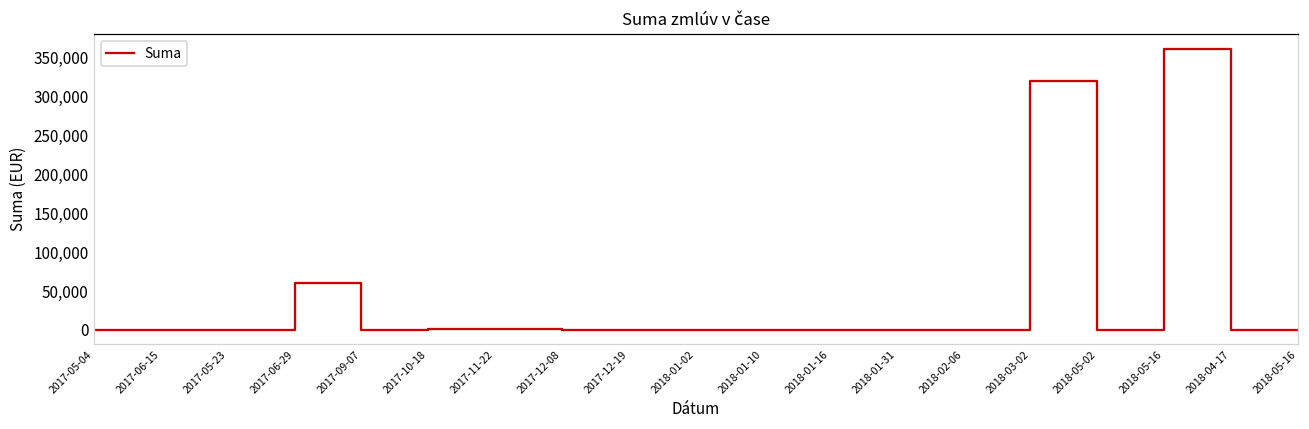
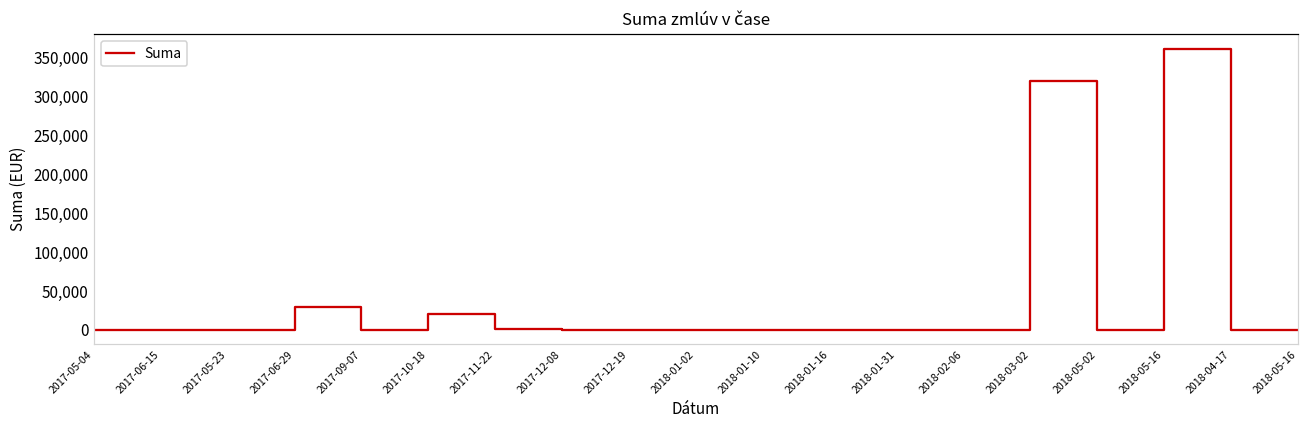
  {
    "2017-05-04": "0",
    "2017-06-15": "0",
    "2017-05-23": "0",
-   "2017-06-29": "60,000",
+   "2017-06-29": "30,000",
    "2017-09-07": "0",
-   "2017-10-18": "0",
+   "2017-10-18": "20,000",
    "2017-11-22": "0",
    "2017-12-08": "0",
    "2017-12-19": "0",
    "2018-01-02": "0",
    "2018-01-10": "0",
    "2018-01-16": "0",
    "2018-01-31": "0",
    "2018-02-06": "0",
    "2018-03-02": "320,000",
    "2018-05-02": "0",
    "2018-04-17": "0"
  }
